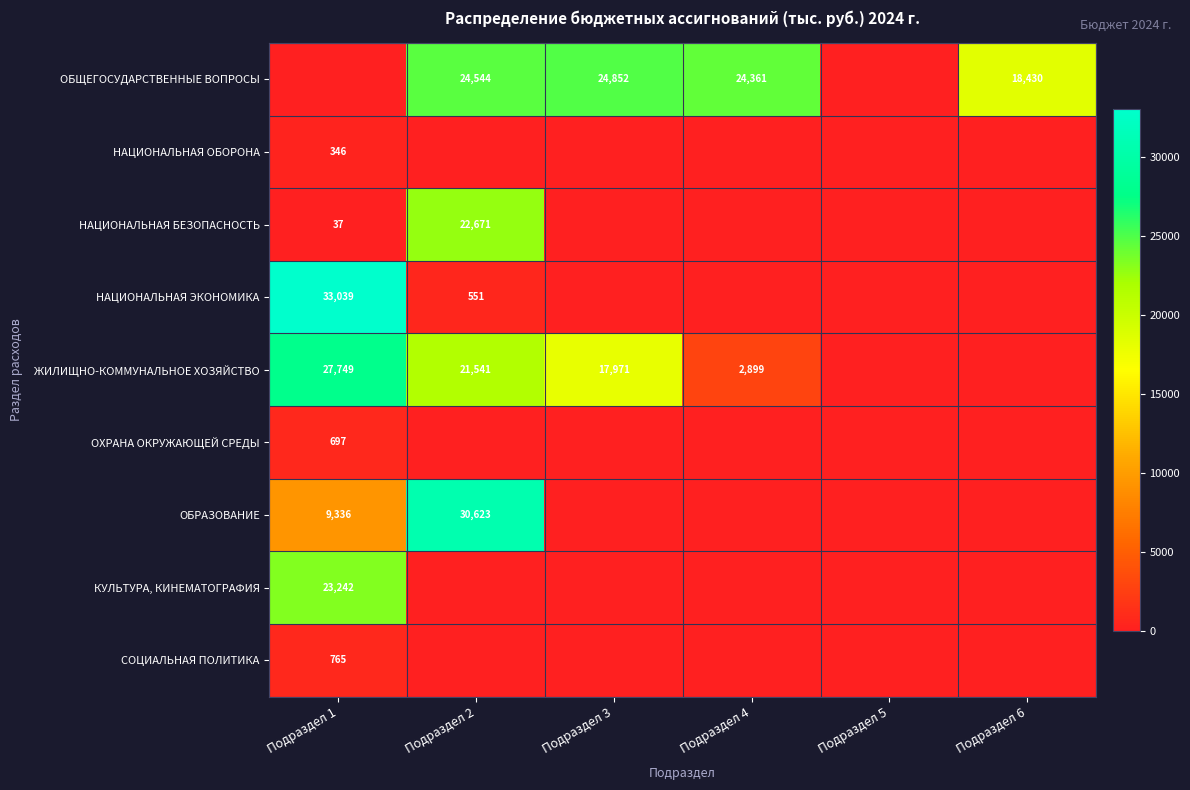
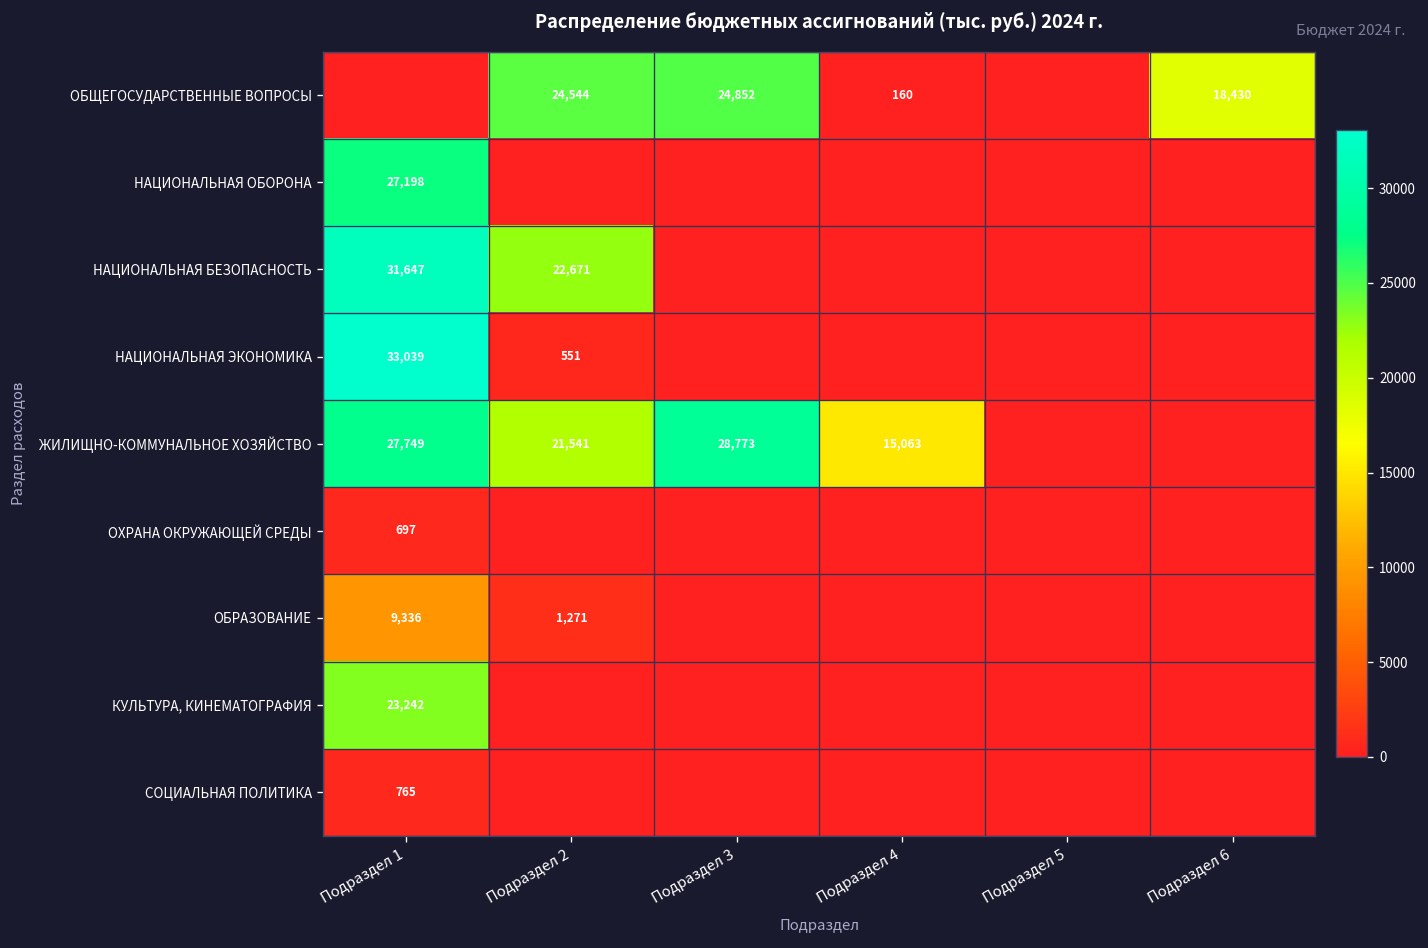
  {
    "ОБЩЕГОСУДАРСТВЕННЫЕ ВОПРОСЫ": {
      "Подраздел 2": "24,544",
      "Подраздел 3": "24,852",
-     "Подраздел 4": "24,361",
+     "Подраздел 4": "160",
      "Подраздел 6": "18,430"
    },
    "НАЦИОНАЛЬНАЯ ОБОРОНА": {
-     "Подраздел 1": "346"
+     "Подраздел 1": "27,198"
    },
    "НАЦИОНАЛЬНАЯ БЕЗОПАСНОСТЬ": {
-     "Подраздел 1": "37",
+     "Подраздел 1": "31,647",
      "Подраздел 2": "22,671"
    },
    "НАЦИОНАЛЬНАЯ ЭКОНОМИКА": {
      "Подраздел 1": "33,039",
      "Подраздел 2": "551"
    },
    "ЖИЛИЩНО-КОММУНАЛЬНОЕ ХОЗЯЙСТВО": {
      "Подраздел 1": "27,749",
      "Подраздел 2": "21,541",
-     "Подраздел 3": "17,971",
-     "Подраздел 4": "2,899"
+     "Подраздел 3": "28,773",
+     "Подраздел 4": "15,063"
    },
    "ОХРАНА ОКРУЖАЮЩЕЙ СРЕДЫ": {
      "Подраздел 1": "697"
    },
    "ОБРАЗОВАНИЕ": {
      "Подраздел 1": "9,336",
-     "Подраздел 2": "30,623"
+     "Подраздел 2": "1,271"
    },
    "КУЛЬТУРА, КИНЕМАТОГРАФИЯ": {
      "Подраздел 1": "23,242"
    },
    "СОЦИАЛЬНАЯ ПОЛИТИКА": {
      "Подраздел 1": "765"
    }
  }
